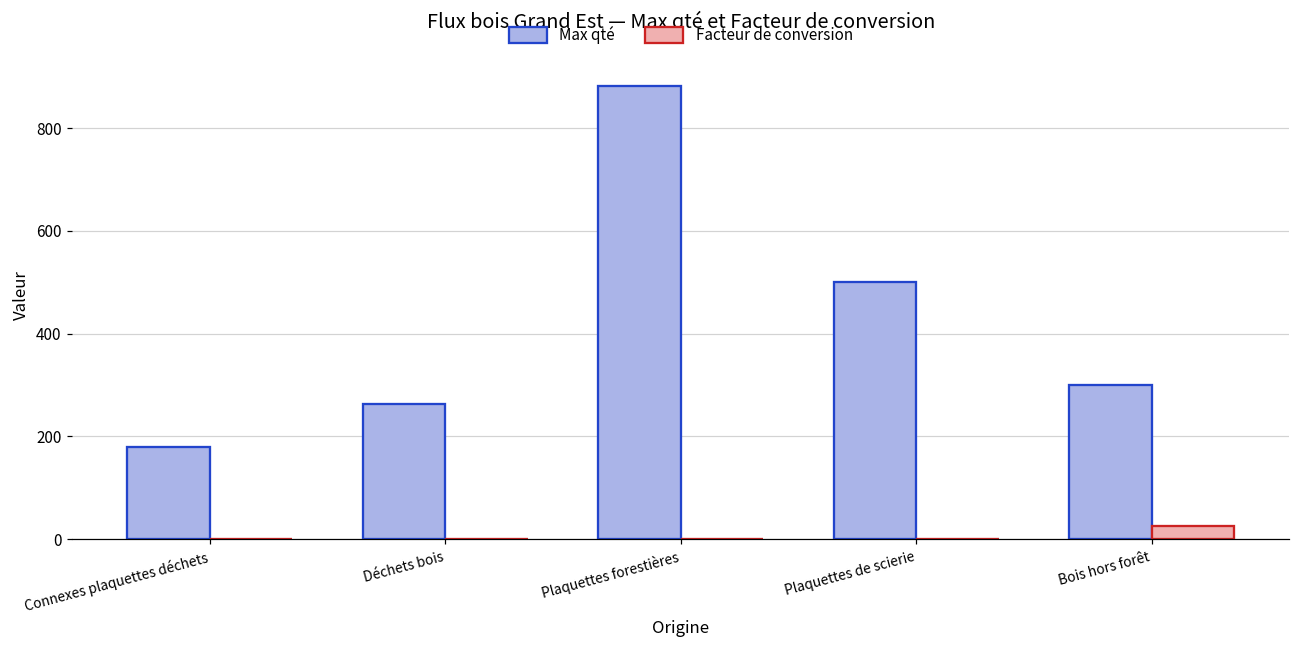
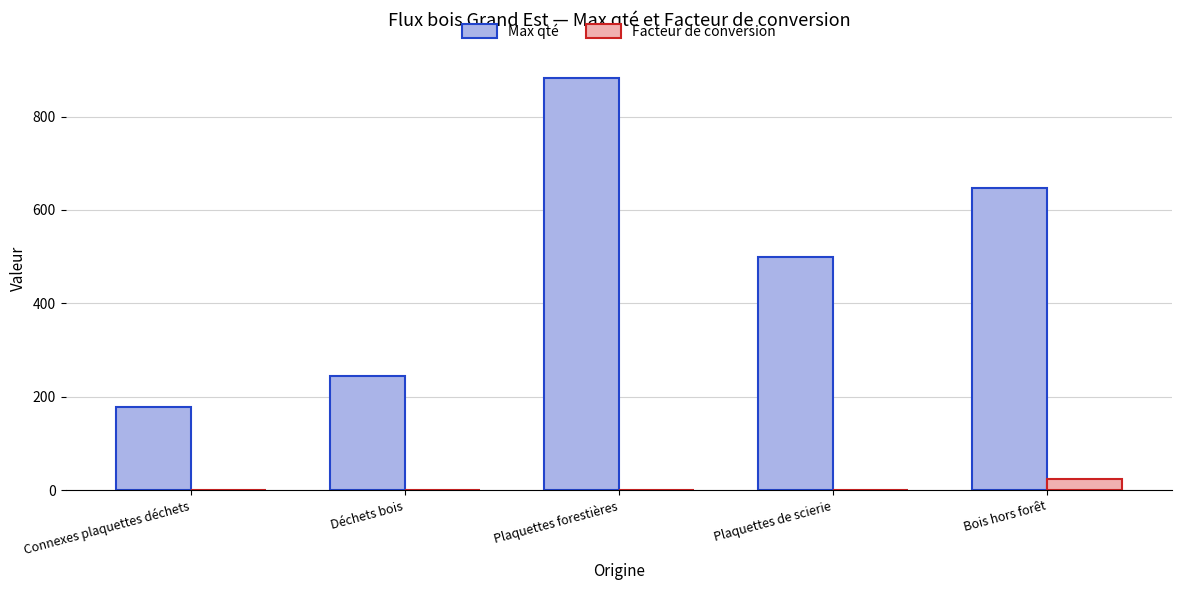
  {
    "Max qté": {
      "Connexes plaquettes déchets": 180,
-     "Déchets bois": 260,
+     "Déchets bois": 240,
      "Plaquettes forestières": 880,
      "Plaquettes de scierie": 500,
-     "Bois hors forêt": 300
+     "Bois hors forêt": 650
    },
    "Facteur de conversion": {
      "Connexes plaquettes déchets": 0,
      "Déchets bois": 0,
      "Plaquettes forestières": 0,
      "Plaquettes de scierie": 0,
      "Bois hors forêt": 20
    }
  }
